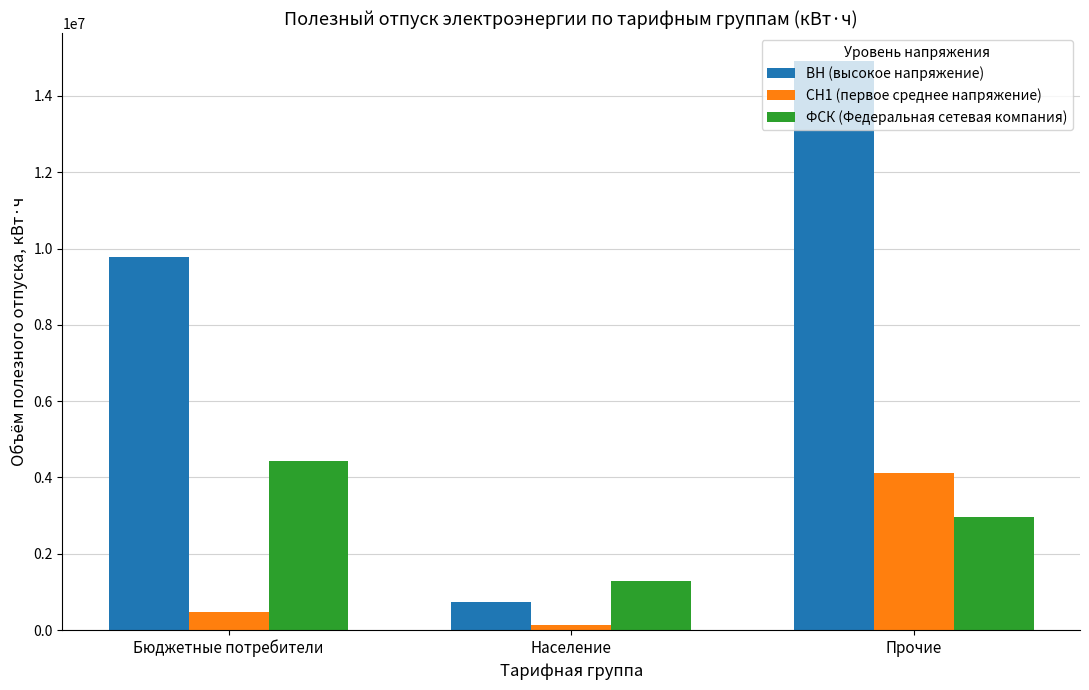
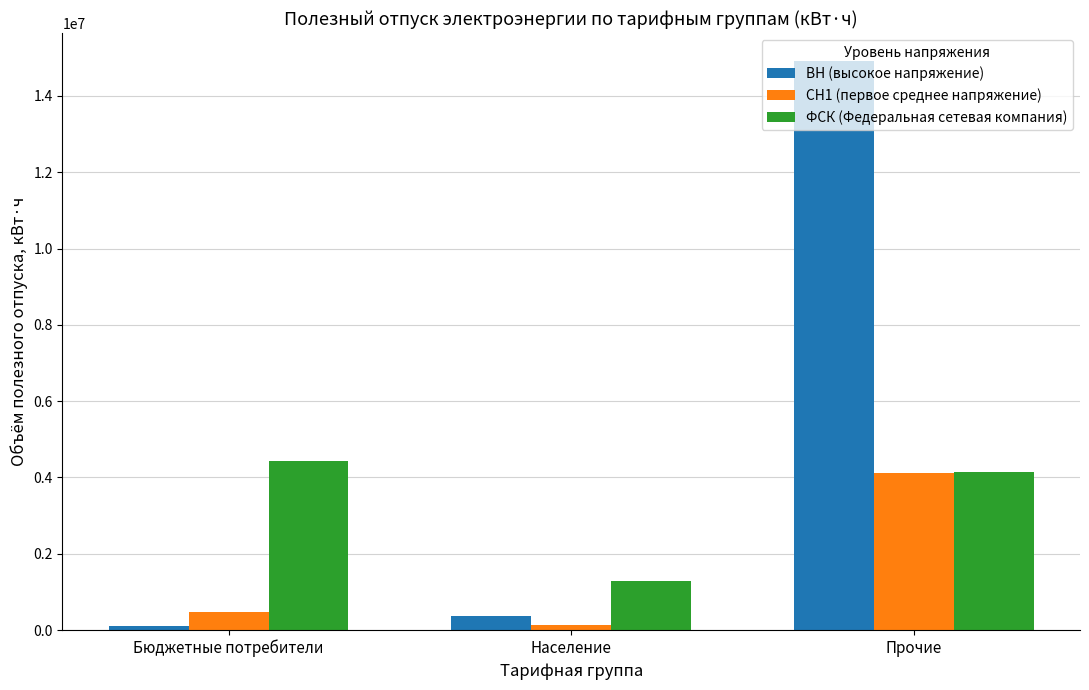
  {
    "ВН (высокое напряжение)": {
-     "Бюджетные потребители": 9800000,
-     "Население": 700000
+     "Бюджетные потребители": 100000,
+     "Население": 400000
    },
    "СН1 (первое среднее напряжение)": {
      "Бюджетные потребители": 500000,
      "Население": 100000,
      "Прочие": 4100000
    },
    "ФСК (Федеральная сетевая компания)": {
      "Бюджетные потребители": 4400000,
      "Население": 1300000,
-     "Прочие": 3000000
+     "Прочие": 4100000
    }
  }
